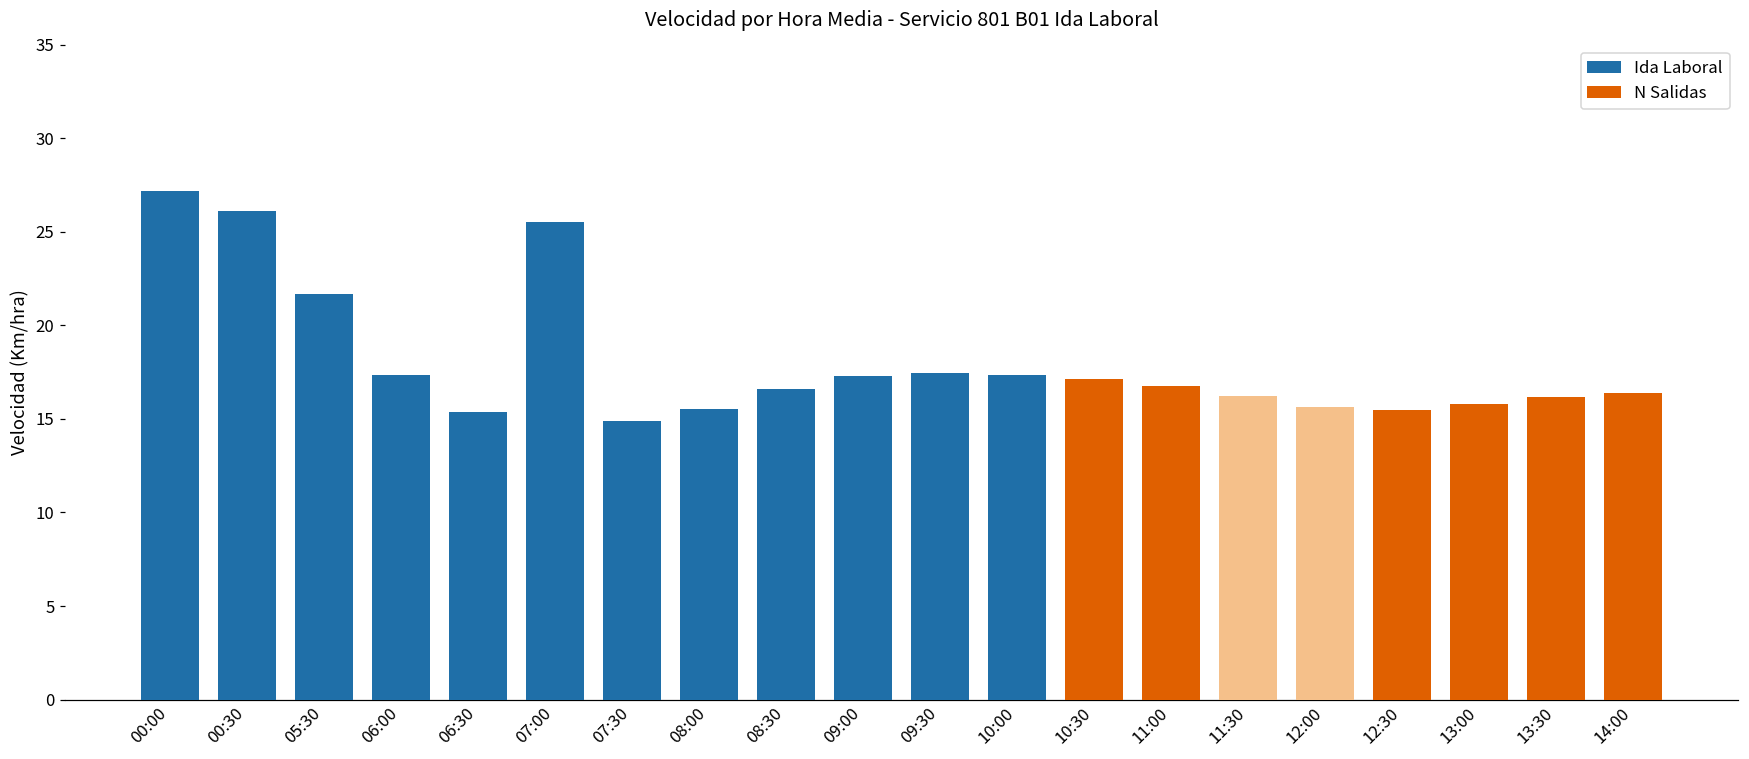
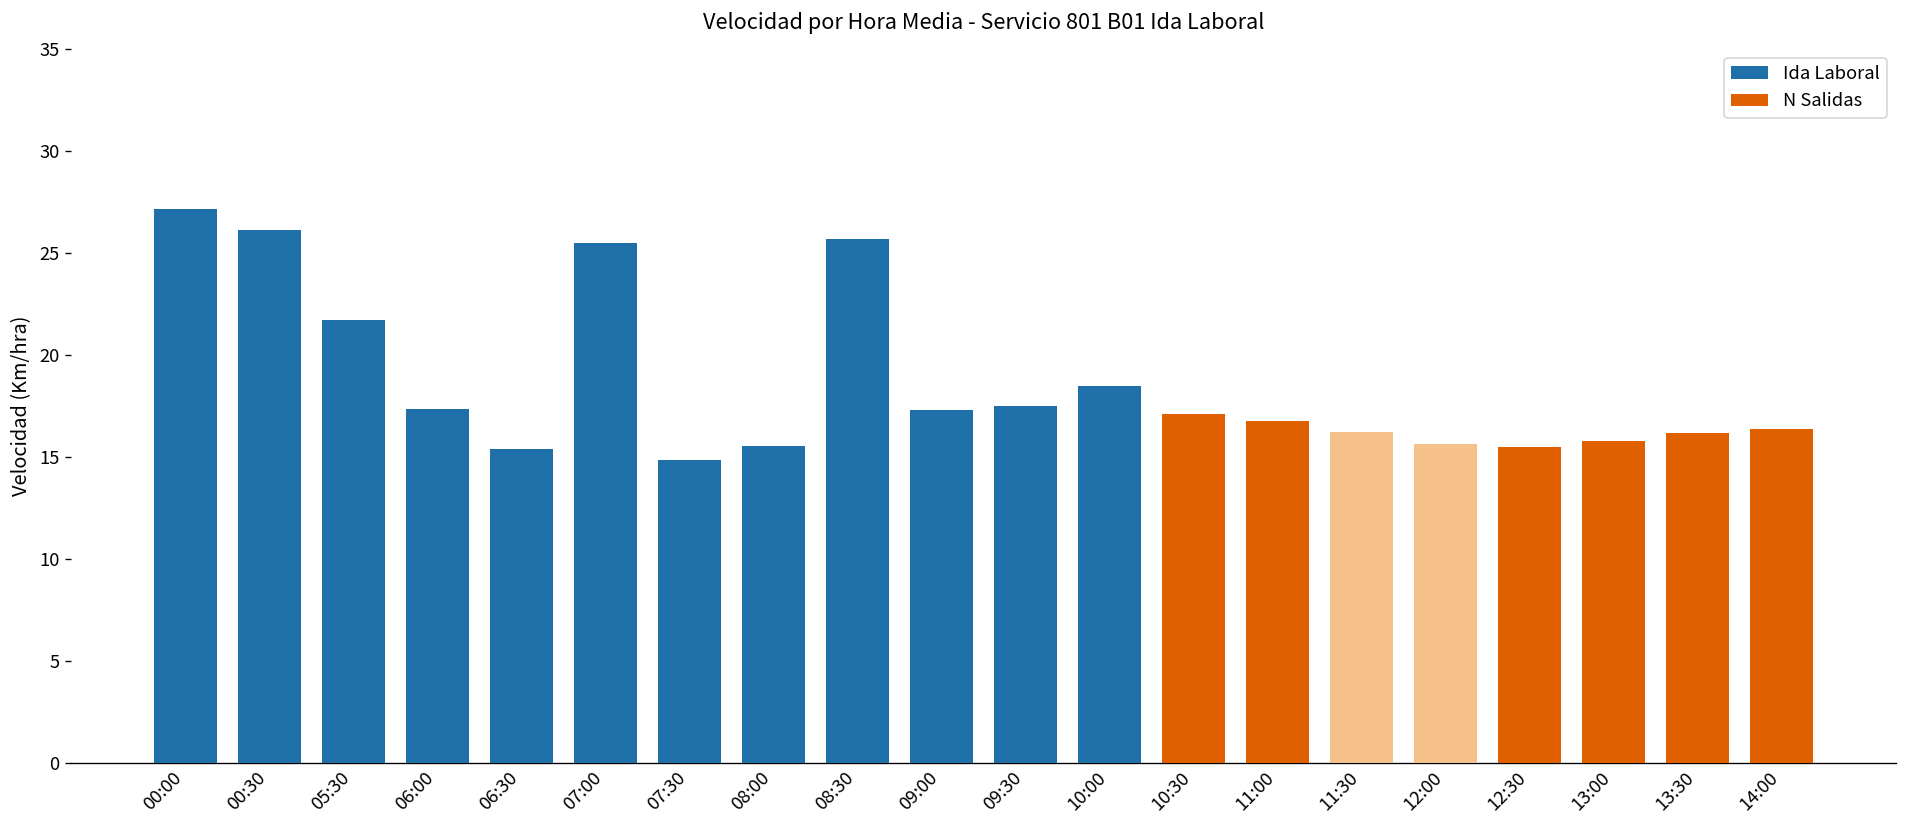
  {
    "Ida Laboral": {
      "00:00": 27.2,
      "00:30": 26.1,
      "05:30": 21.7,
      "06:00": 17.4,
      "06:30": 15.4,
      "07:00": 25.5,
      "07:30": 14.9,
      "08:00": 15.5,
-     "08:30": 16.6,
+     "08:30": 25.7,
      "09:00": 17.3,
      "09:30": 17.5,
-     "10:00": 17.4
+     "10:00": 18.5
    }
  }
